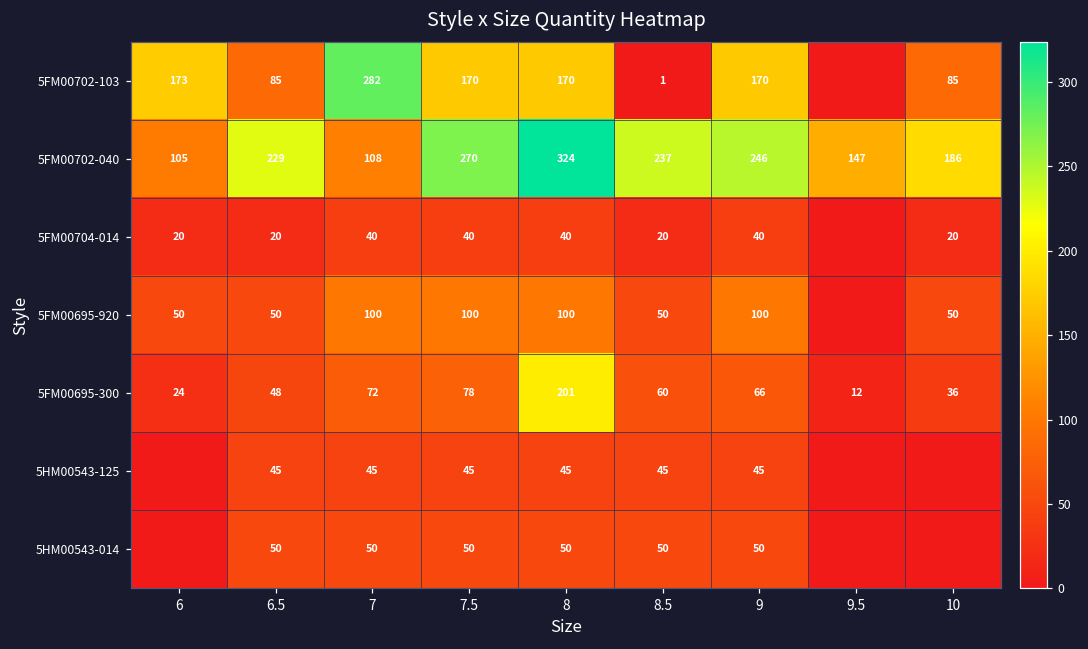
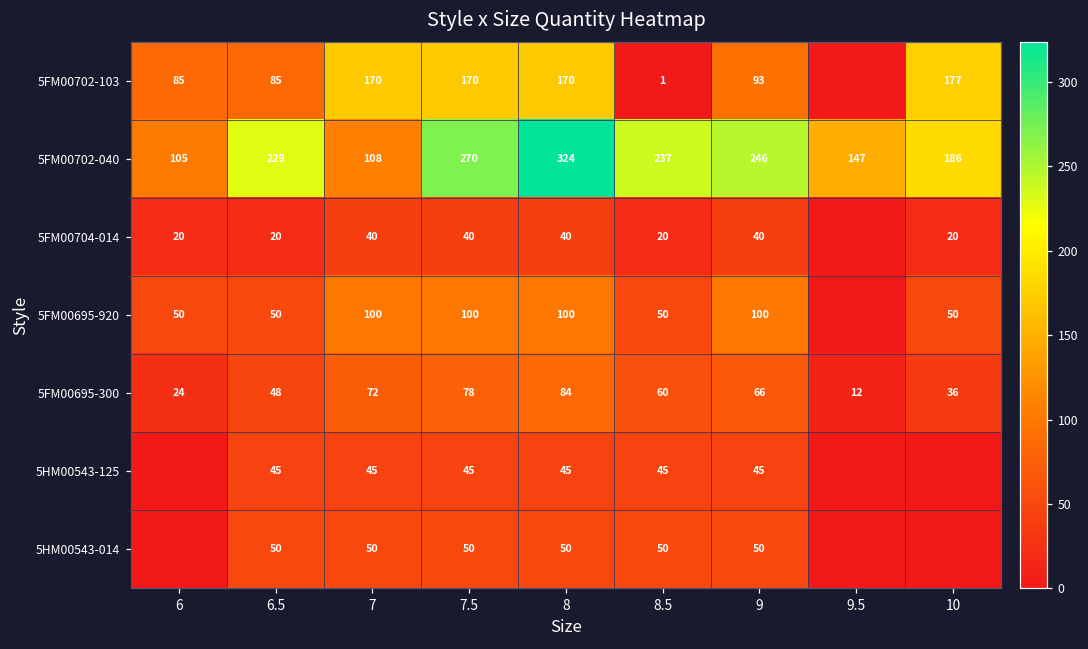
  {
    "5FM00702-103": {
-     "6": 173,
+     "6": 85,
      "6.5": 85,
-     "7": 282,
+     "7": 170,
      "7.5": 170,
      "8": 170,
      "8.5": 1,
-     "9": 170,
-     "10": 85
+     "9": 93,
+     "10": 177
    },
    "5FM00702-040": {
      "6": 105,
      "6.5": 229,
      "7": 108,
      "7.5": 270,
      "8": 324,
      "8.5": 237,
      "9": 246,
      "9.5": 147,
      "10": 186
    },
    "5FM00704-014": {
      "6": 20,
      "6.5": 20,
      "7": 40,
      "7.5": 40,
      "8": 40,
      "8.5": 20,
      "9": 40,
      "10": 20
    },
    "5FM00695-920": {
      "6": 50,
      "6.5": 50,
      "7": 100,
      "7.5": 100,
      "8": 100,
      "8.5": 50,
      "9": 100,
      "10": 50
    },
    "5FM00695-300": {
      "6": 24,
      "6.5": 48,
      "7": 72,
      "7.5": 78,
-     "8": 201,
+     "8": 84,
      "8.5": 60,
      "9": 66,
      "9.5": 12,
      "10": 36
    },
    "5HM00543-125": {
      "6.5": 45,
      "7": 45,
      "7.5": 45,
      "8": 45,
      "8.5": 45,
      "9": 45
    },
    "5HM00543-014": {
      "6.5": 50,
      "7": 50,
      "7.5": 50,
      "8": 50,
      "8.5": 50,
      "9": 50
    }
  }
